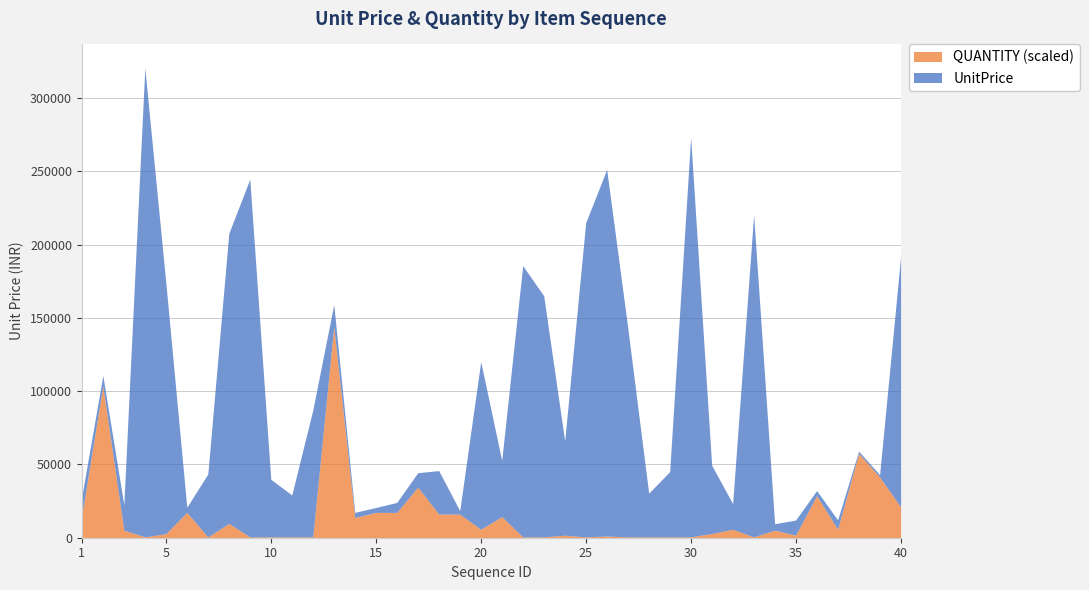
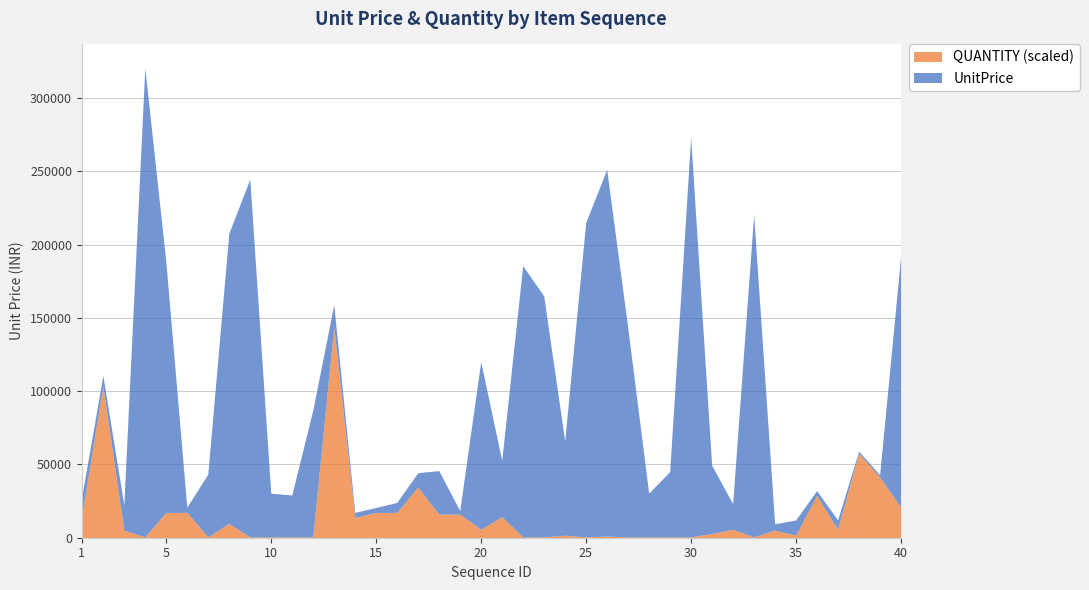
  {
    "QUANTITY (scaled)": {
      "1": 16000,
-     "5": 3000,
+     "5": 17000,
      "15": 17000,
      "20": 6000,
      "35": 2000,
      "40": 21000
    },
    "UnitPrice": {
      "1": 13000,
      "5": 171000,
-     "10": 39000,
+     "10": 30000,
      "15": 3000,
      "20": 115000,
      "25": 215000,
      "30": 273000,
      "35": 10000,
      "40": 171000
    }
  }
